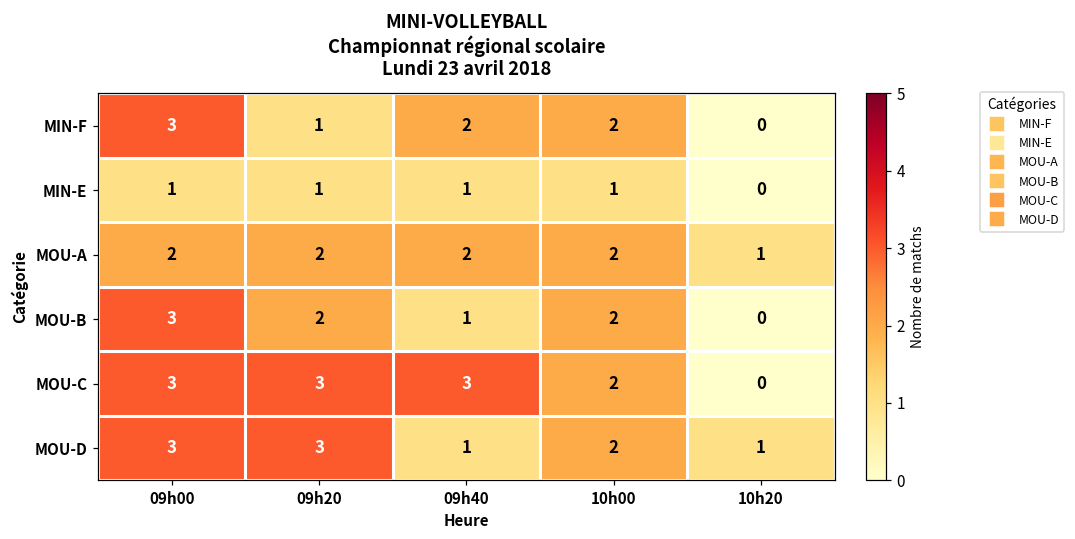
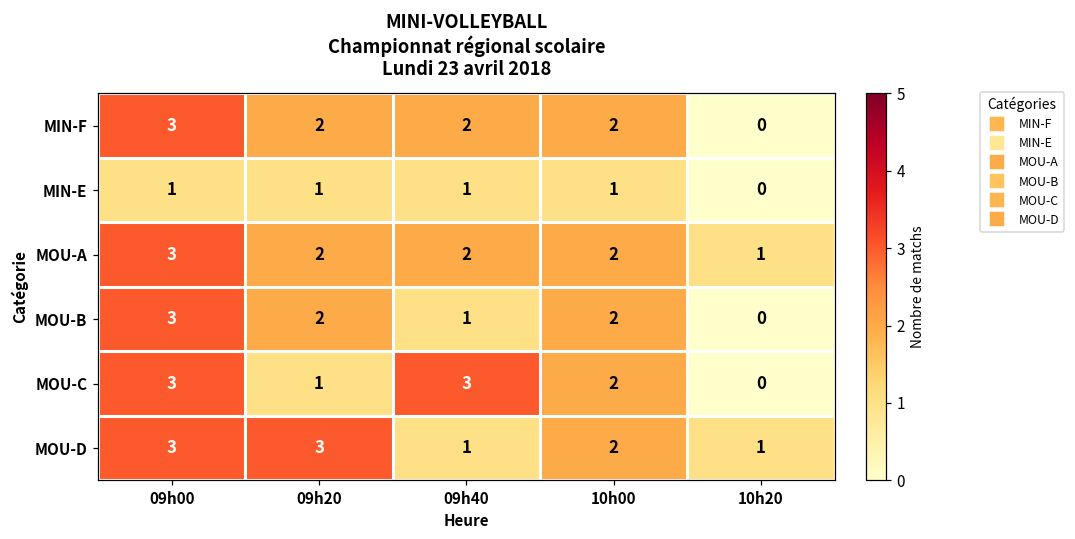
  {
    "MIN-F": {
      "09h00": 3,
-     "09h20": 1,
+     "09h20": 2,
      "09h40": 2,
      "10h00": 2,
      "10h20": 0
    },
    "MIN-E": {
      "09h00": 1,
      "09h20": 1,
      "09h40": 1,
      "10h00": 1,
      "10h20": 0
    },
    "MOU-A": {
-     "09h00": 2,
+     "09h00": 3,
      "09h20": 2,
      "09h40": 2,
      "10h00": 2,
      "10h20": 1
    },
    "MOU-B": {
      "09h00": 3,
      "09h20": 2,
      "09h40": 1,
      "10h00": 2,
      "10h20": 0
    },
    "MOU-C": {
      "09h00": 3,
-     "09h20": 3,
+     "09h20": 1,
      "09h40": 3,
      "10h00": 2,
      "10h20": 0
    },
    "MOU-D": {
      "09h00": 3,
      "09h20": 3,
      "09h40": 1,
      "10h00": 2,
      "10h20": 1
    }
  }
